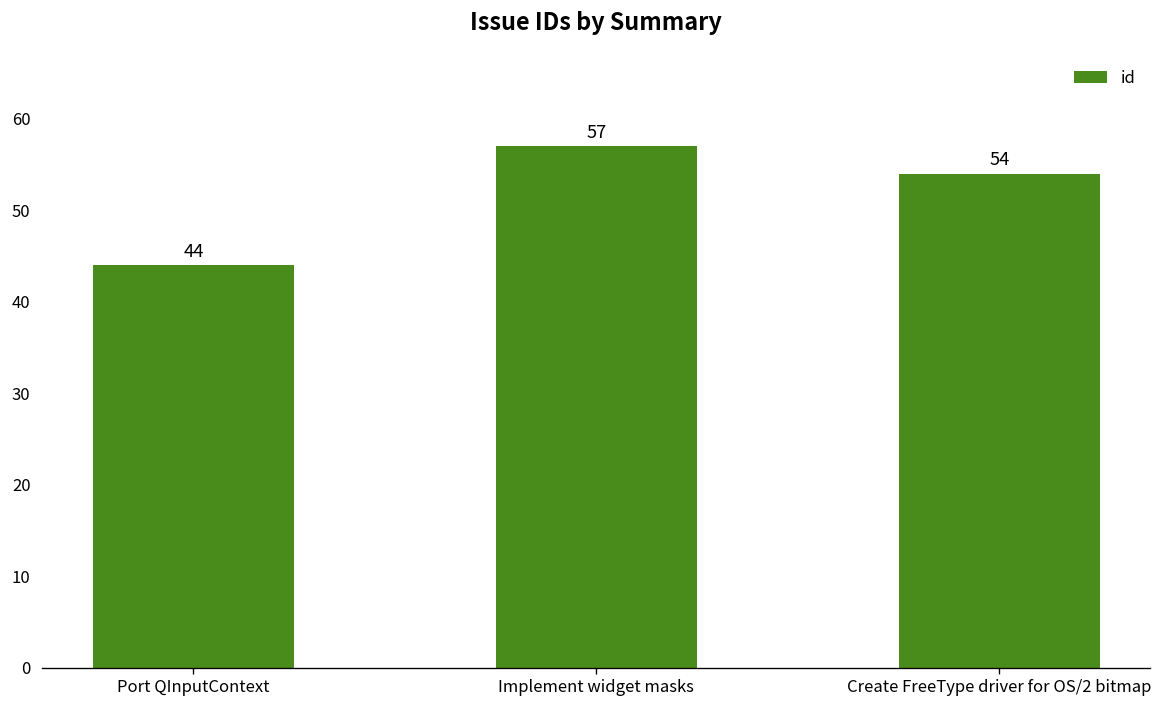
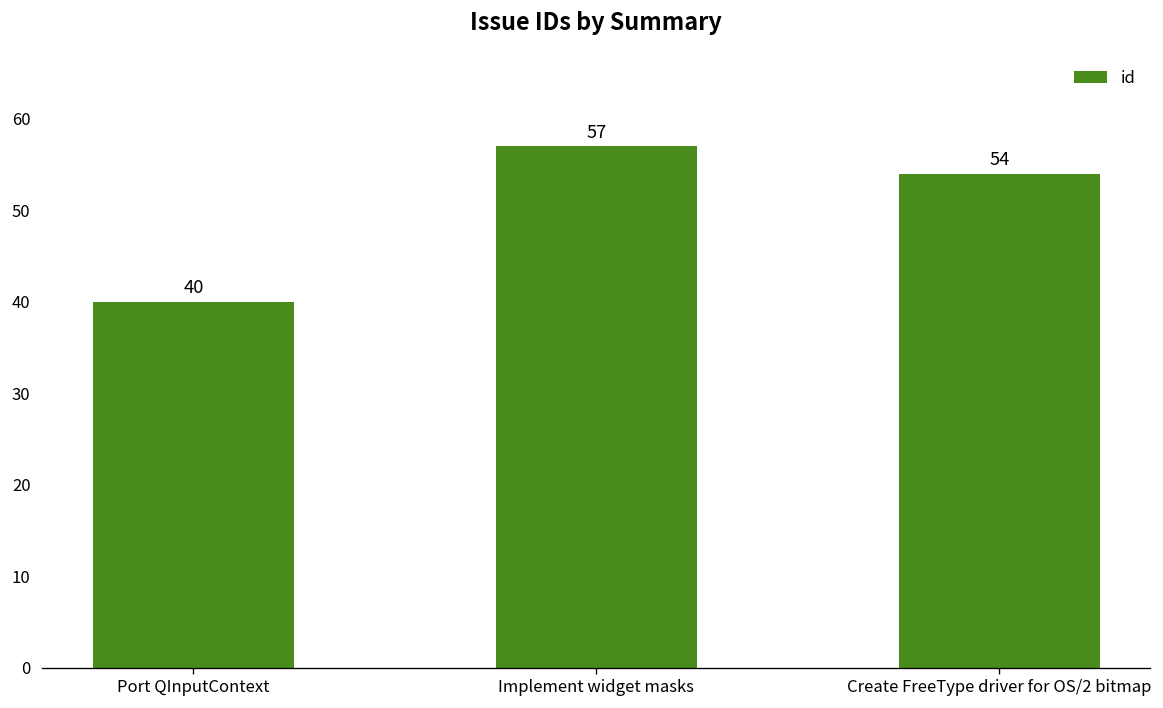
  {
-   "Port QInputContext": 44,
+   "Port QInputContext": 40,
    "Implement widget masks": 57,
    "Create FreeType driver for OS/2 bitmap": 54
  }
